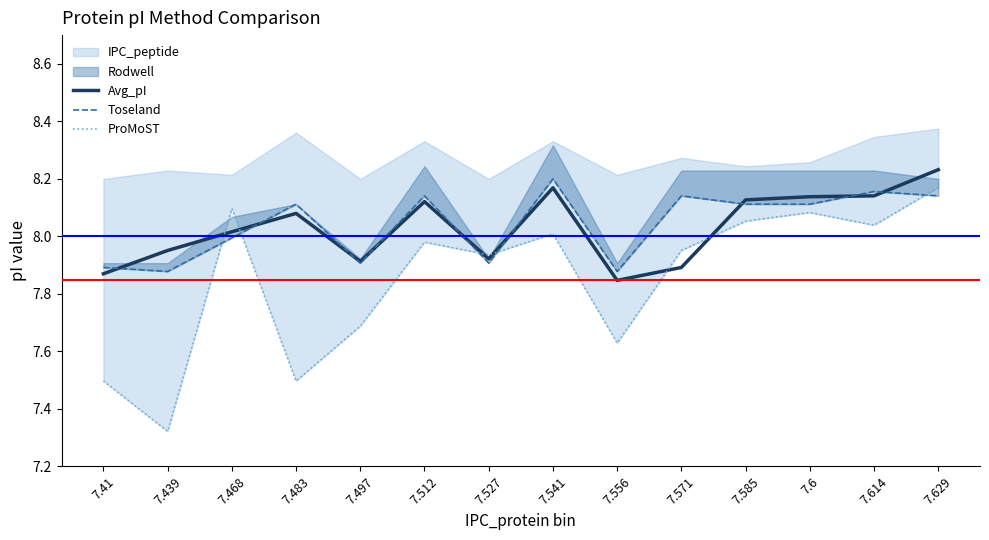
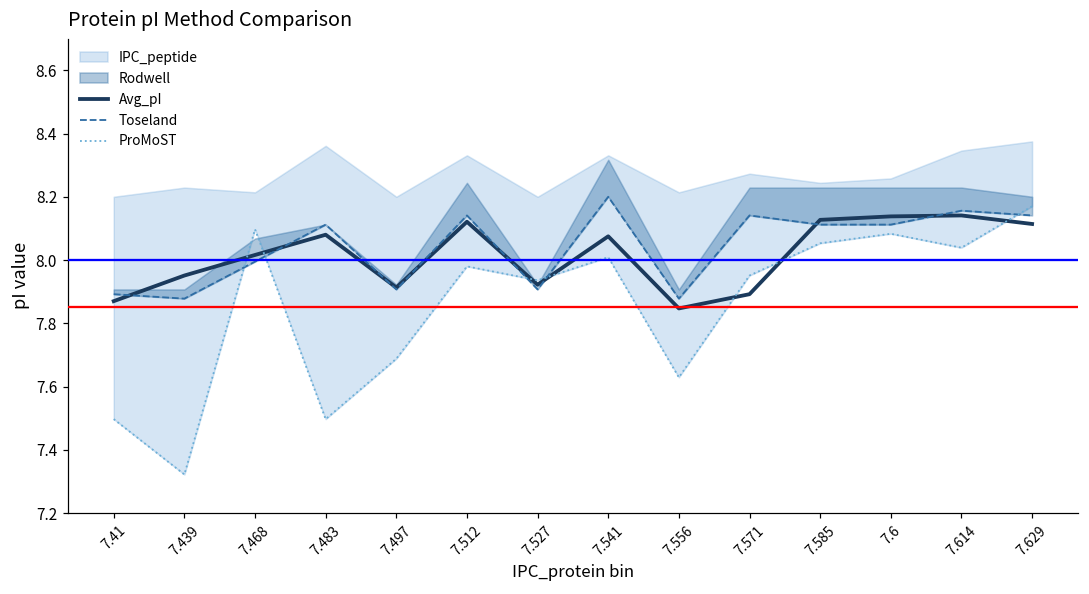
  {
    "Avg_pI": {
      "7.41": 7.87,
      "7.439": 7.95,
      "7.468": 8.02,
      "7.483": 8.08,
      "7.512": 8.12,
-     "7.541": 8.17,
+     "7.541": 8.08,
      "7.556": 7.85,
      "7.571": 7.89,
      "7.585": 8.13,
      "7.6": 8.14,
      "7.614": 8.14,
-     "7.629": 8.23
+     "7.629": 8.11
    }
  }
